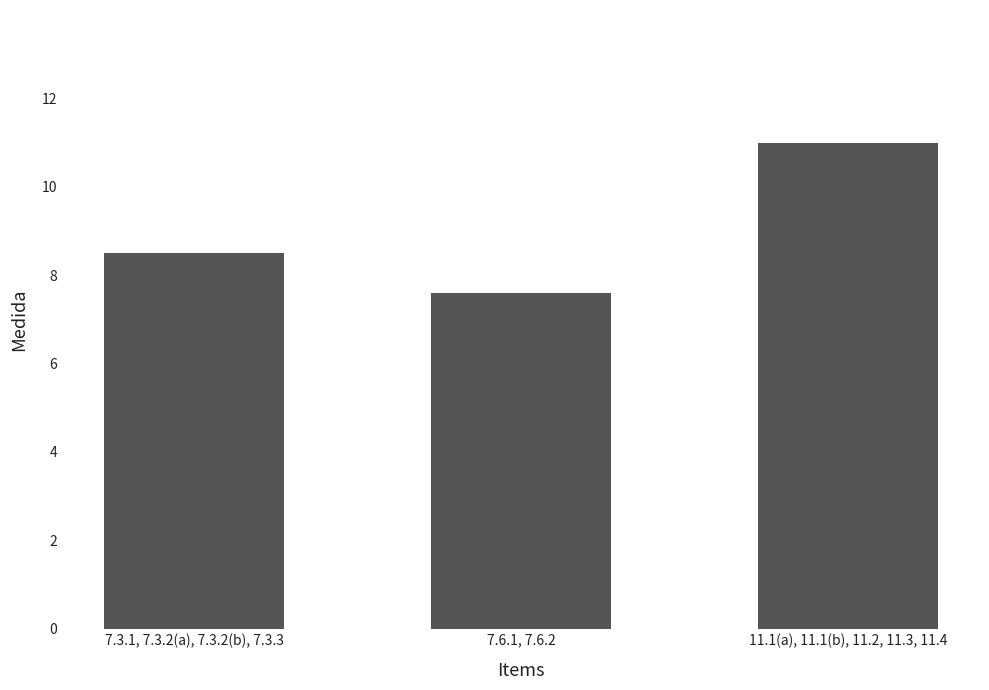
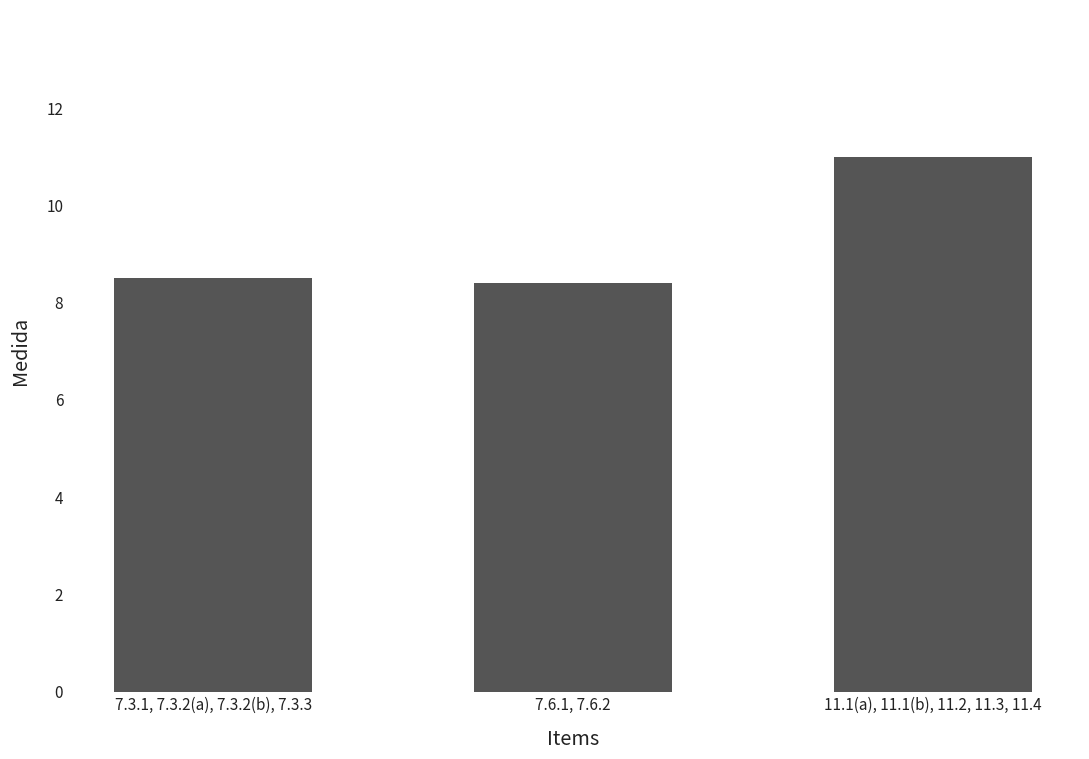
  {
    "7.3.1, 7.3.2(a), 7.3.2(b), 7.3.3": 8.5,
-   "7.6.1, 7.6.2": 7.6,
+   "7.6.1, 7.6.2": 8.4,
    "11.1(a), 11.1(b), 11.2, 11.3, 11.4": 11.0
  }
